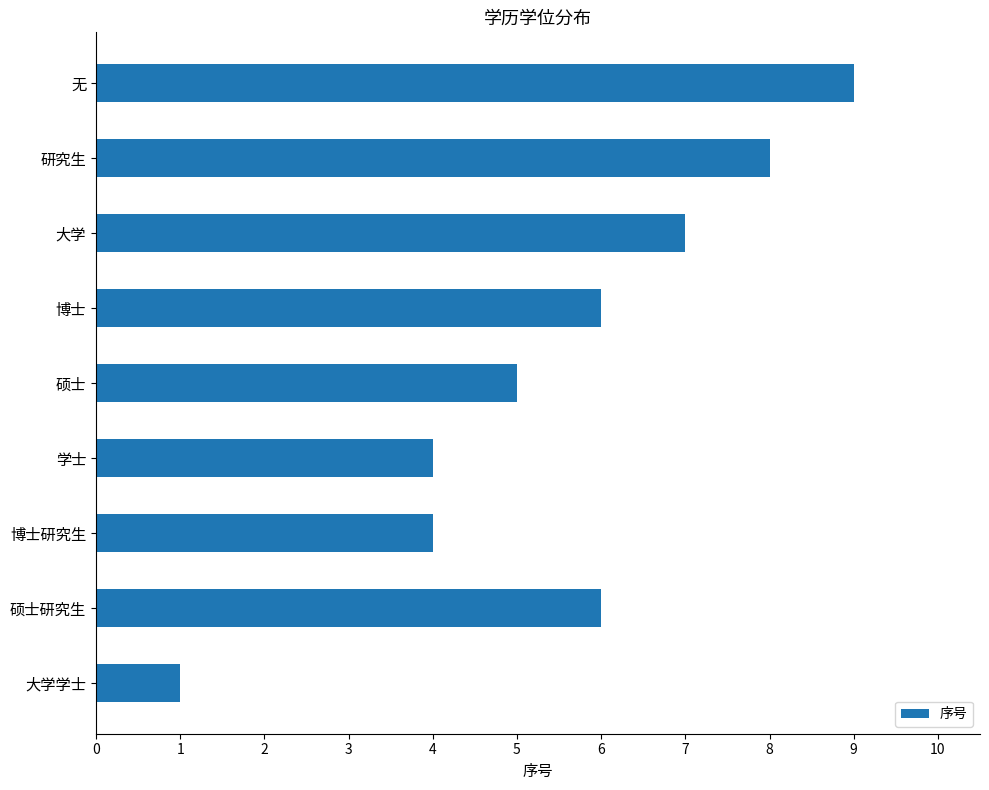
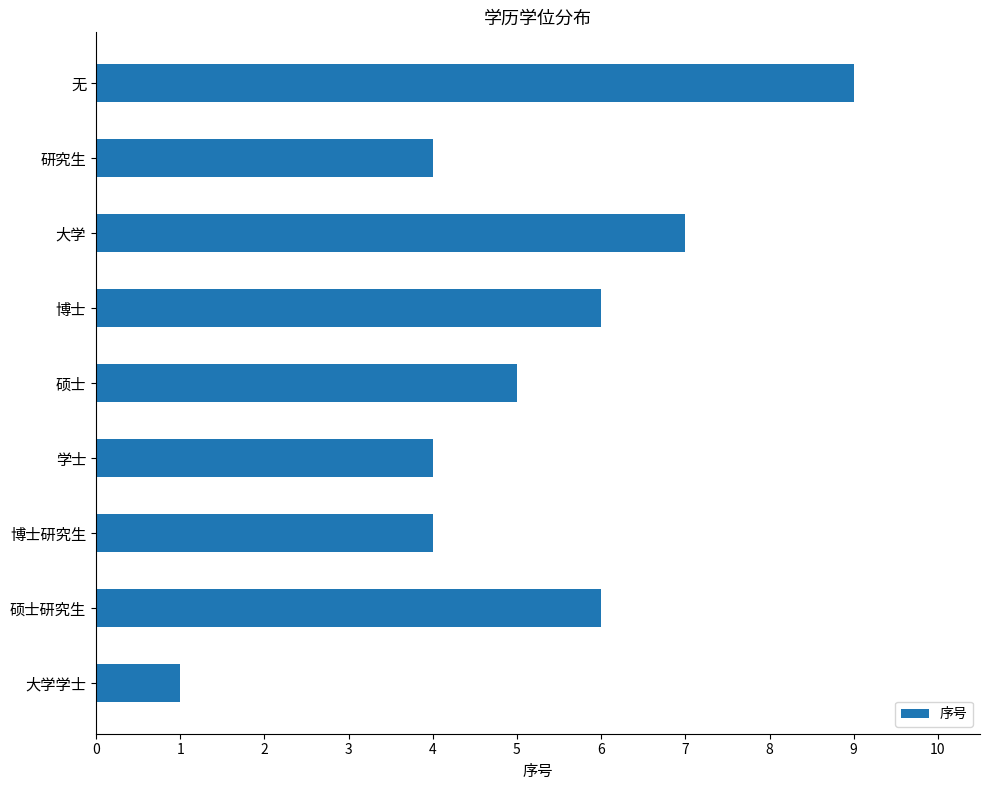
  {
    "无": 9,
-   "研究生": 8,
+   "研究生": 4,
    "大学": 7,
    "博士": 6,
    "硕士": 5,
    "学士": 4,
    "博士研究生": 4,
    "硕士研究生": 6,
    "大学学士": 1
  }
